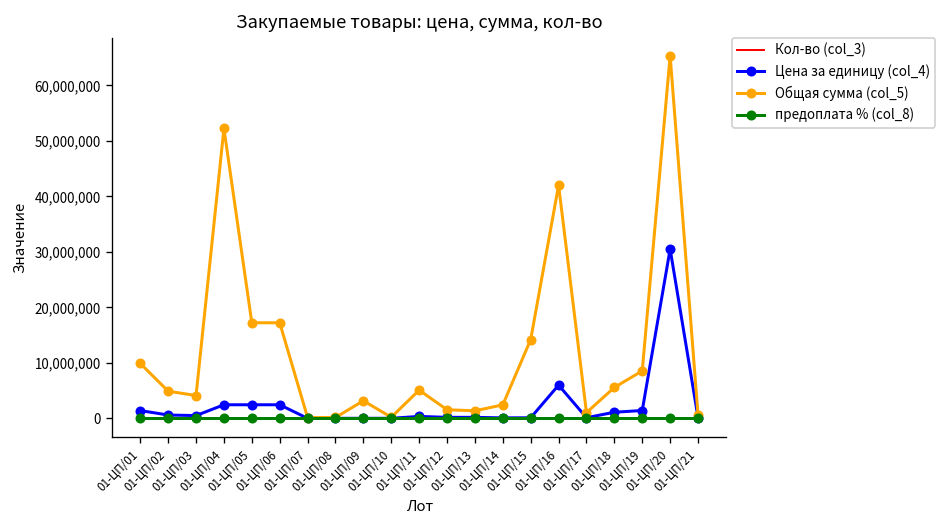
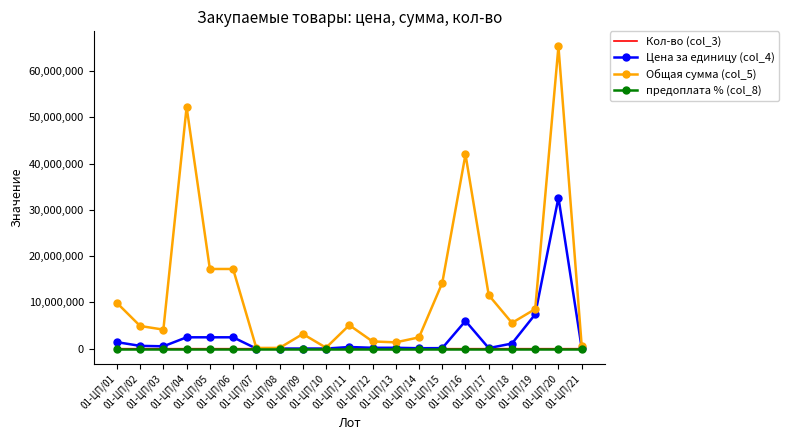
  {
    "предоплата % (col_8)": {
      "01-ЦП/01": "0",
      "01-ЦП/02": "0",
      "01-ЦП/04": "0",
      "01-ЦП/05": "0",
      "01-ЦП/06": "0",
      "01-ЦП/16": "0",
      "01-ЦП/18": "0",
      "01-ЦП/19": "0",
      "01-ЦП/20": "0"
    },
    "Цена за единицу (col_4)": {
      "01-ЦП/01": "1,000,000",
      "01-ЦП/02": "1,000,000",
      "01-ЦП/04": "2,000,000",
      "01-ЦП/05": "2,000,000",
      "01-ЦП/06": "2,000,000",
      "01-ЦП/16": "6,000,000",
      "01-ЦП/18": "1,000,000",
-     "01-ЦП/19": "1,000,000",
-     "01-ЦП/20": "31,000,000"
+     "01-ЦП/19": "7,000,000",
+     "01-ЦП/20": "33,000,000"
    },
    "Общая сумма (col_5)": {
      "01-ЦП/01": "10,000,000",
      "01-ЦП/02": "5,000,000",
      "01-ЦП/03": "4,000,000",
      "01-ЦП/04": "52,000,000",
      "01-ЦП/05": "17,000,000",
      "01-ЦП/06": "17,000,000",
      "01-ЦП/09": "3,000,000",
      "01-ЦП/11": "5,000,000",
      "01-ЦП/12": "2,000,000",
      "01-ЦП/13": "1,000,000",
      "01-ЦП/14": "2,000,000",
      "01-ЦП/15": "14,000,000",
      "01-ЦП/16": "42,000,000",
-     "01-ЦП/17": "1,000,000",
+     "01-ЦП/17": "12,000,000",
      "01-ЦП/18": "6,000,000",
      "01-ЦП/19": "9,000,000",
      "01-ЦП/20": "65,000,000"
    }
  }
